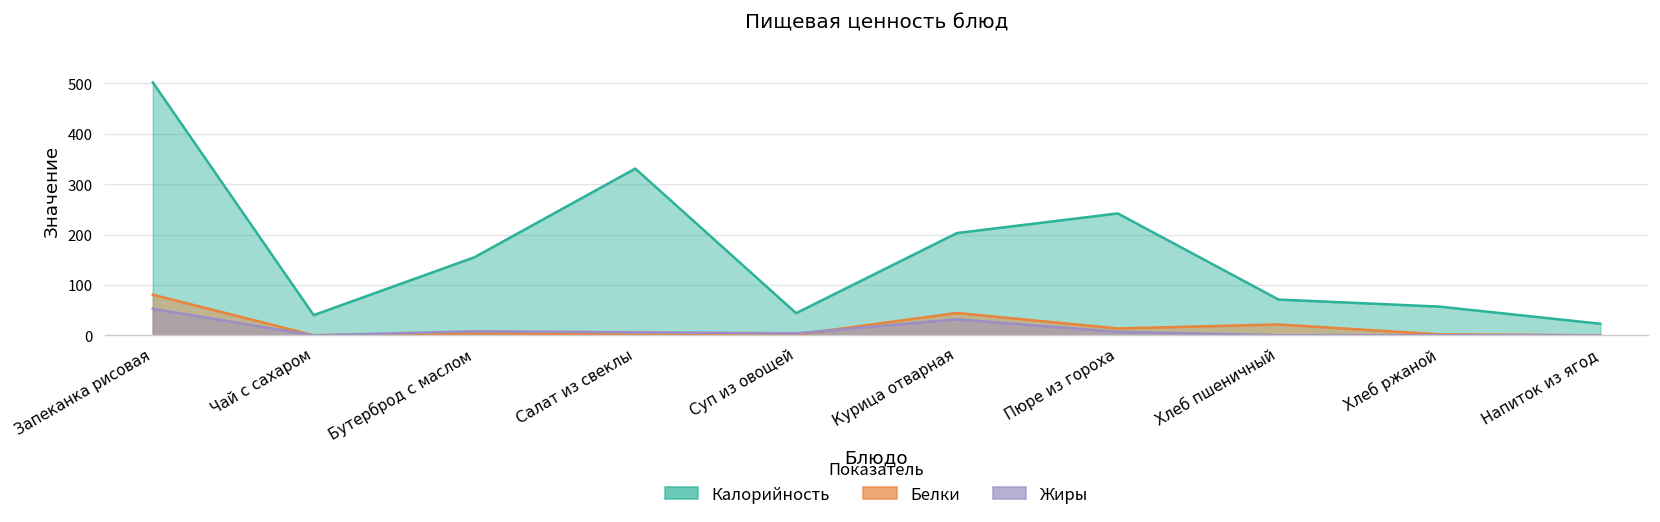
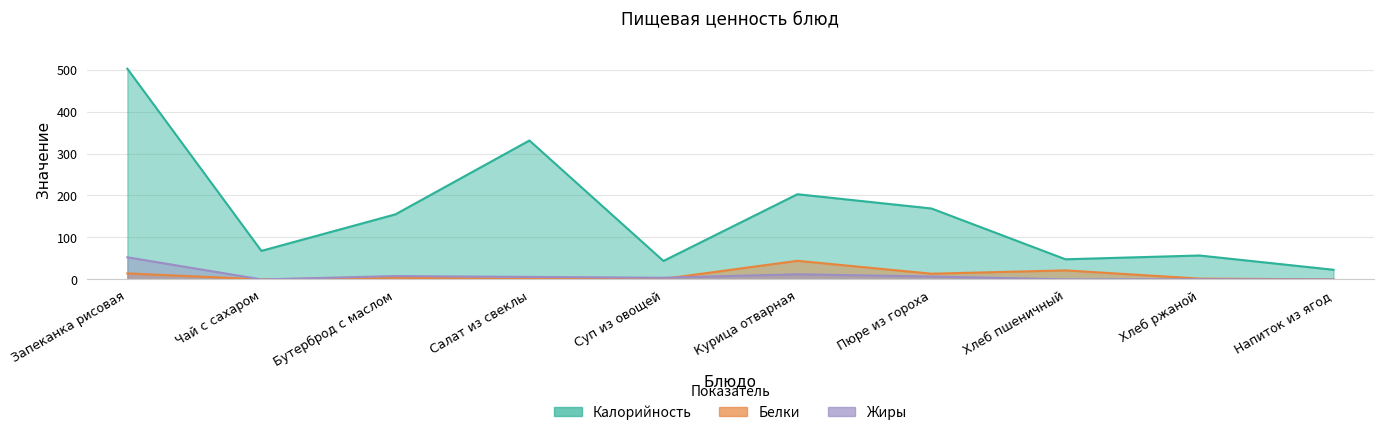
  {
    "Калорийность": {
      "Запеканка рисовая": 500,
-     "Чай с сахаром": 40,
+     "Чай с сахаром": 70,
      "Бутерброд с маслом": 160,
      "Салат из свеклы": 330,
      "Суп из овощей": 40,
      "Курица отварная": 200,
-     "Пюре из гороха": 240,
-     "Хлеб пшеничный": 70,
+     "Пюре из гороха": 170,
+     "Хлеб пшеничный": 50,
      "Хлеб ржаной": 60,
      "Напиток из ягод": 20
    },
    "Белки": {
-     "Запеканка рисовая": 80,
+     "Запеканка рисовая": 10,
      "Курица отварная": 40,
      "Пюре из гороха": 10,
      "Хлеб пшеничный": 20
    },
    "Жиры": {
      "Запеканка рисовая": 50,
-     "Курица отварная": 30,
+     "Курица отварная": 10,
      "Пюре из гороха": 10,
      "Хлеб пшеничный": 0
    }
  }
